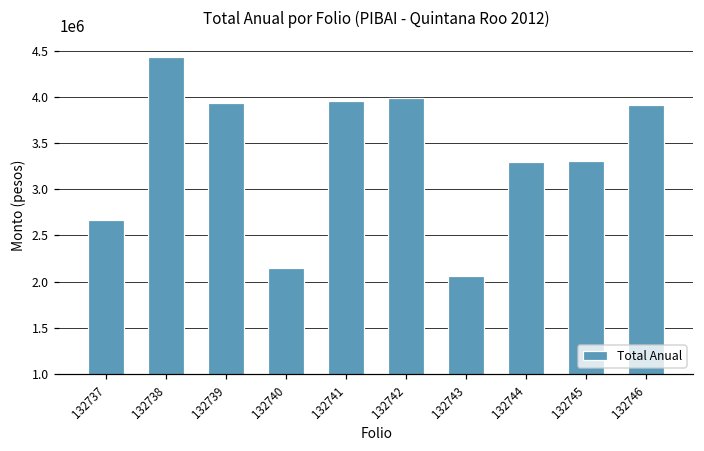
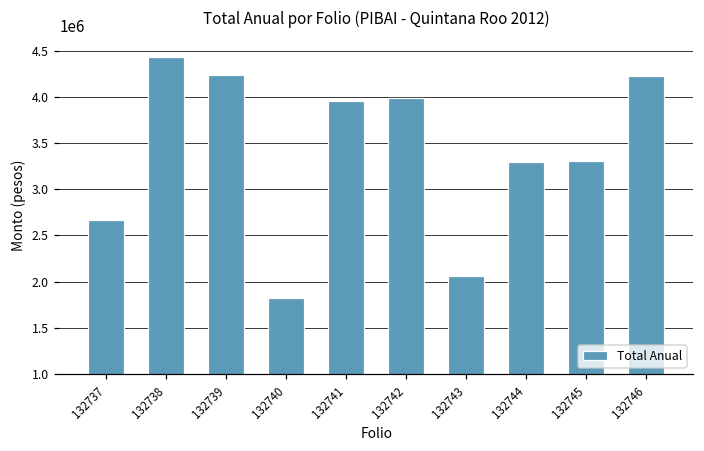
  {
    "132737": 2700000,
    "132738": 4400000,
-   "132739": 3900000,
-   "132740": 2100000,
+   "132739": 4200000,
+   "132740": 1800000,
    "132741": 4000000,
    "132742": 4000000,
    "132743": 2100000,
    "132744": 3300000,
    "132745": 3300000,
-   "132746": 3900000
+   "132746": 4200000
  }
